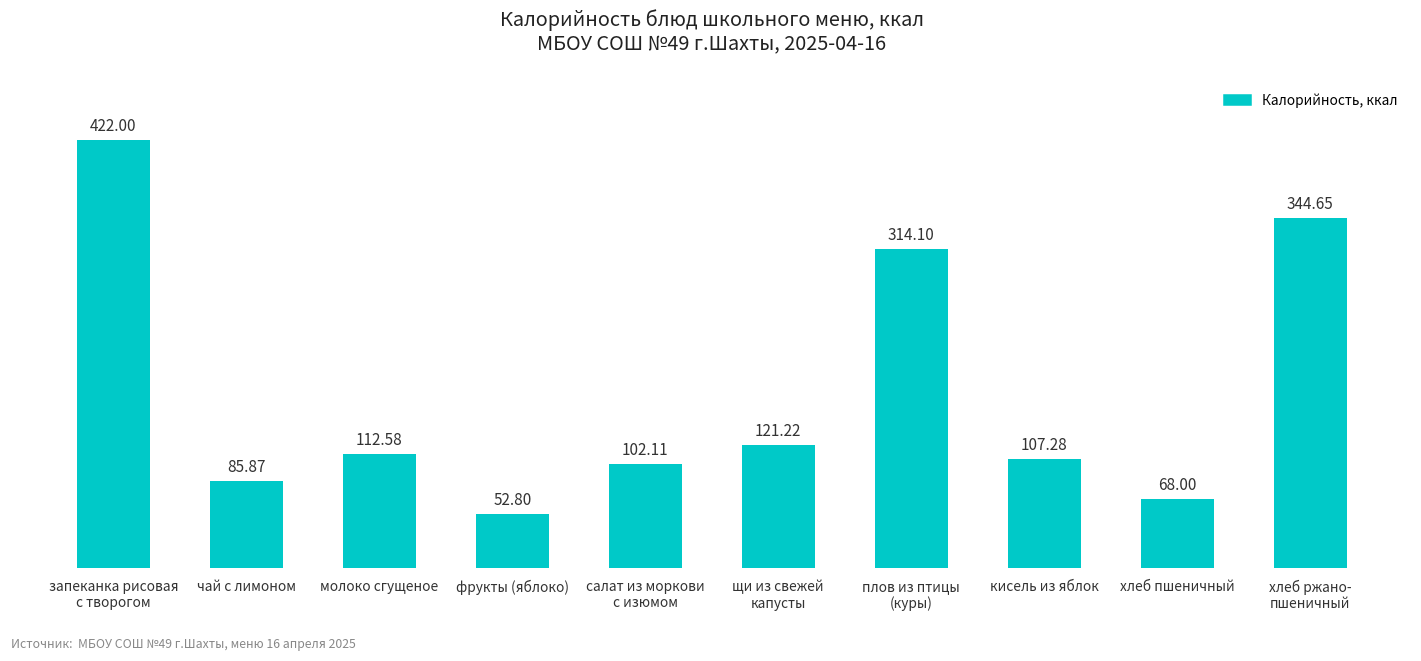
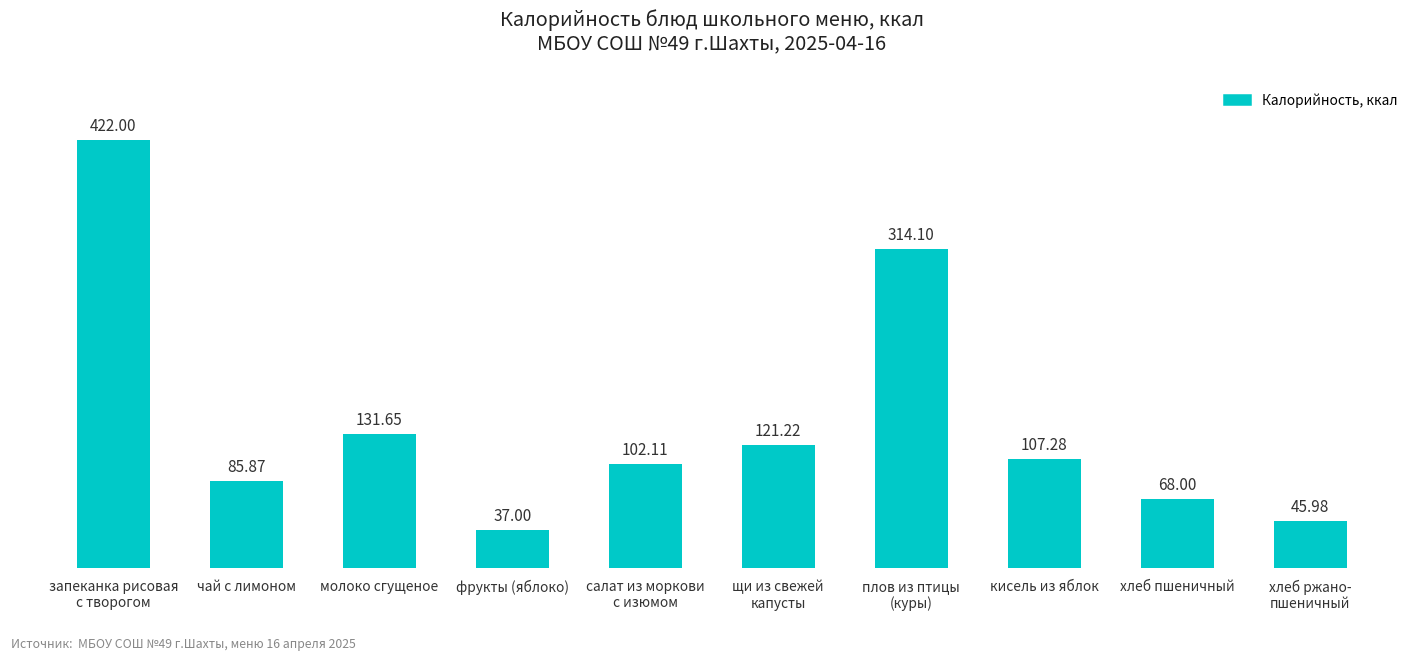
  {
    "запеканка рисовая с творогом": 422.00,
    "чай с лимоном": 85.87,
-   "молоко сгущеное": 112.58,
-   "фрукты (яблоко)": 52.80,
+   "молоко сгущеное": 131.65,
+   "фрукты (яблоко)": 37.00,
    "салат из моркови с изюмом": 102.11,
    "щи из свежей капусты": 121.22,
    "плов из птицы (куры)": 314.10,
    "кисель из яблок": 107.28,
    "хлеб пшеничный": 68.00,
-   "хлеб ржано- пшеничный": 344.65
+   "хлеб ржано- пшеничный": 45.98
  }
